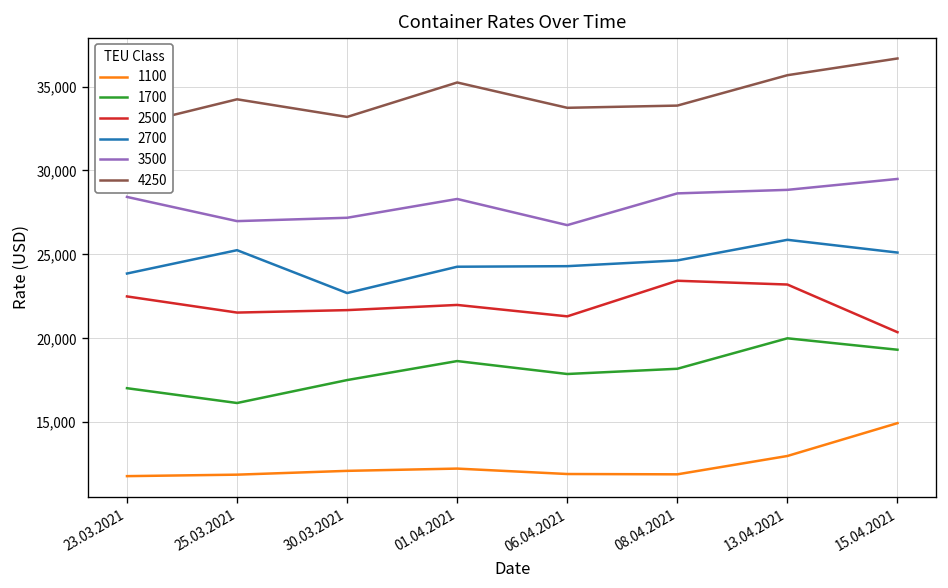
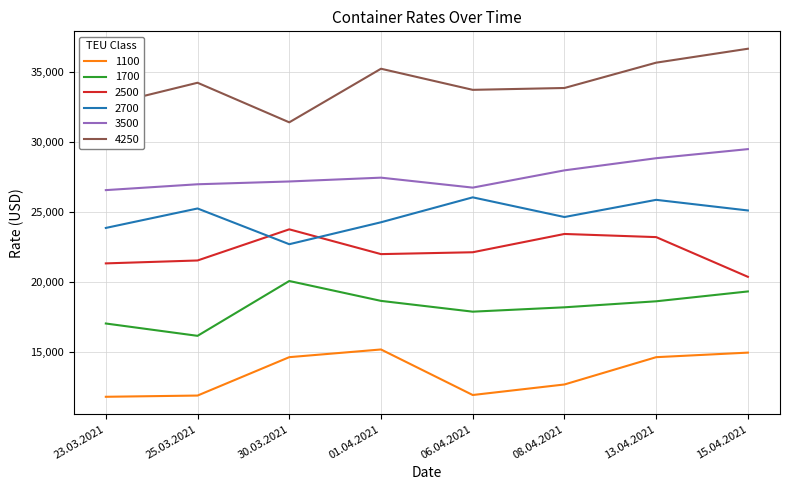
  {
    "1100": {
      "23.03.2021": "11,800",
      "25.03.2021": "11,900",
-     "30.03.2021": "12,100",
-     "01.04.2021": "12,200",
+     "30.03.2021": "14,600",
+     "01.04.2021": "15,200",
      "06.04.2021": "11,900",
-     "08.04.2021": "11,900",
-     "13.04.2021": "13,000",
+     "08.04.2021": "12,700",
+     "13.04.2021": "14,600",
      "15.04.2021": "14,900"
    },
    "1700": {
      "23.03.2021": "17,000",
      "25.03.2021": "16,100",
-     "30.03.2021": "17,500",
+     "30.03.2021": "20,100",
      "01.04.2021": "18,600",
      "06.04.2021": "17,900",
      "08.04.2021": "18,200",
-     "13.04.2021": "20,000",
+     "13.04.2021": "18,600",
      "15.04.2021": "19,300"
    },
    "2500": {
-     "23.03.2021": "22,500",
+     "23.03.2021": "21,300",
      "25.03.2021": "21,500",
-     "30.03.2021": "21,700",
+     "30.03.2021": "23,800",
      "01.04.2021": "22,000",
-     "06.04.2021": "21,300",
+     "06.04.2021": "22,100",
      "08.04.2021": "23,400",
      "13.04.2021": "23,200",
      "15.04.2021": "20,400"
    },
    "2700": {
      "23.03.2021": "23,900",
      "25.03.2021": "25,300",
      "30.03.2021": "22,700",
      "01.04.2021": "24,300",
-     "06.04.2021": "24,300",
+     "06.04.2021": "26,000",
      "08.04.2021": "24,600",
      "13.04.2021": "25,900",
      "15.04.2021": "25,100"
    },
    "3500": {
-     "23.03.2021": "28,400",
+     "23.03.2021": "26,600",
      "25.03.2021": "27,000",
      "30.03.2021": "27,200",
-     "01.04.2021": "28,300",
+     "01.04.2021": "27,500",
      "06.04.2021": "26,700",
-     "08.04.2021": "28,600",
+     "08.04.2021": "28,000",
      "13.04.2021": "28,800",
      "15.04.2021": "29,500"
    },
    "4250": {
      "25.03.2021": "34,200",
-     "30.03.2021": "33,200",
+     "30.03.2021": "31,400",
      "01.04.2021": "35,200",
      "06.04.2021": "33,700",
      "08.04.2021": "33,900",
      "13.04.2021": "35,700",
      "15.04.2021": "36,700"
    }
  }
